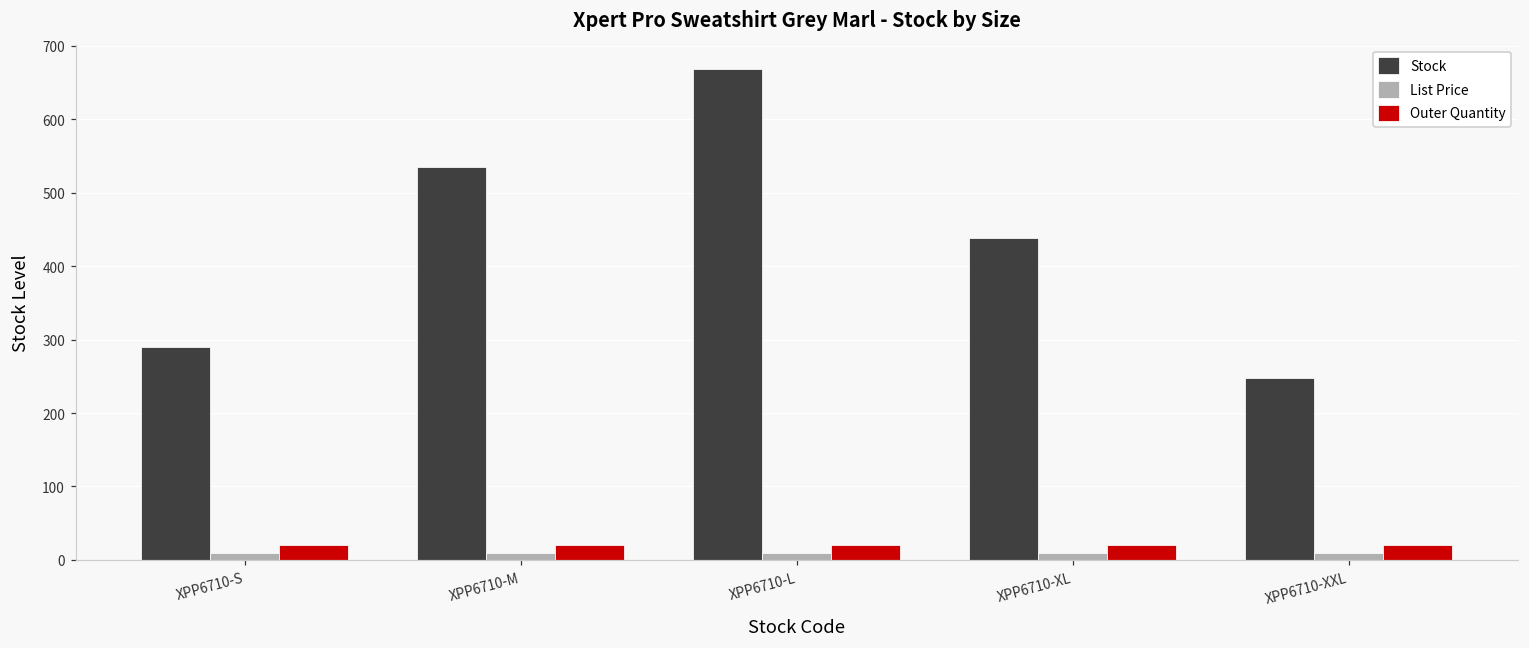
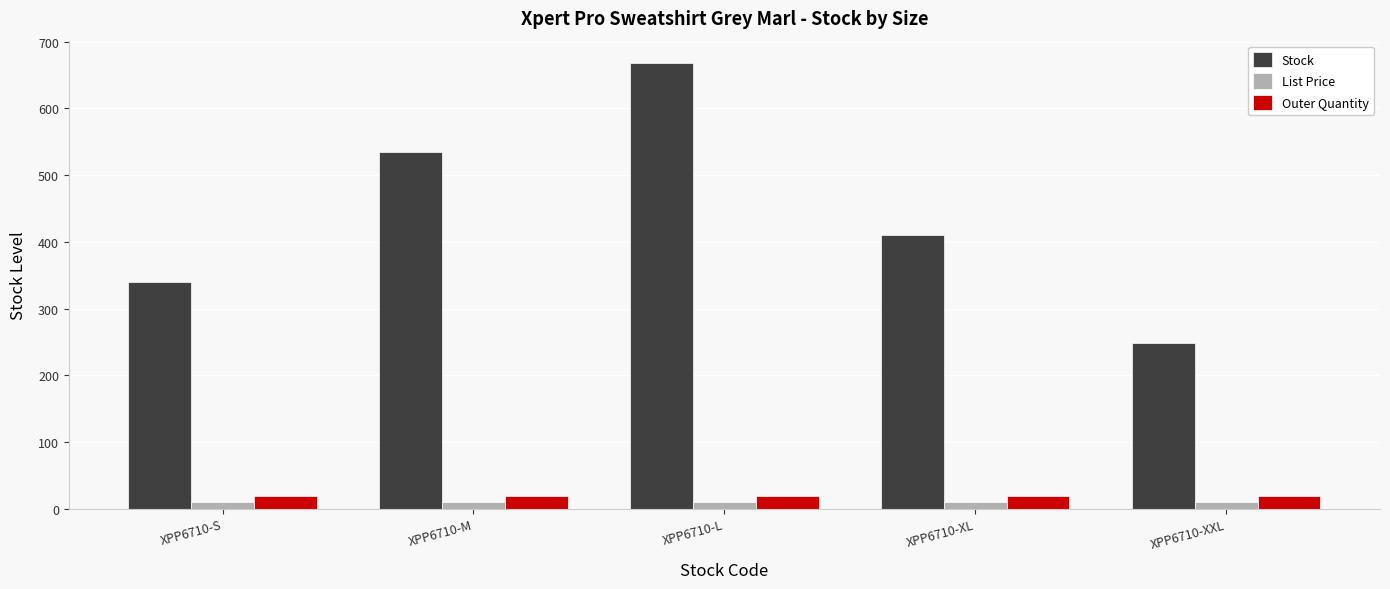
  {
    "Stock": {
-     "XPP6710-S": 290,
+     "XPP6710-S": 340,
      "XPP6710-M": 540,
      "XPP6710-L": 670,
-     "XPP6710-XL": 440,
+     "XPP6710-XL": 410,
      "XPP6710-XXL": 250
    },
    "List Price": {
      "XPP6710-S": 10,
      "XPP6710-M": 10,
      "XPP6710-L": 10,
      "XPP6710-XL": 10,
      "XPP6710-XXL": 10
    },
    "Outer Quantity": {
      "XPP6710-S": 20,
      "XPP6710-M": 20,
      "XPP6710-L": 20,
      "XPP6710-XL": 20,
      "XPP6710-XXL": 20
    }
  }
